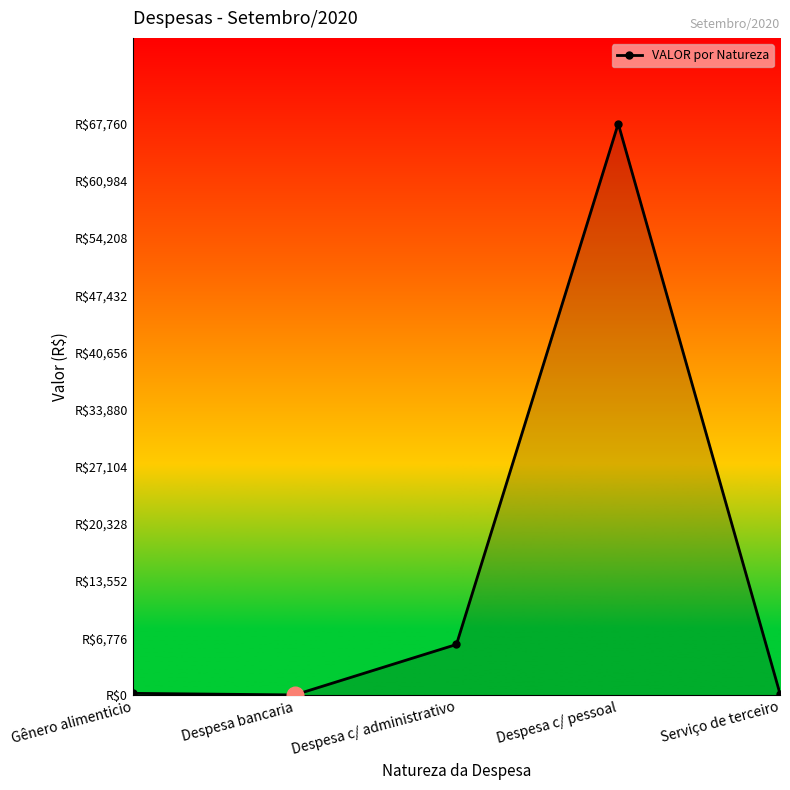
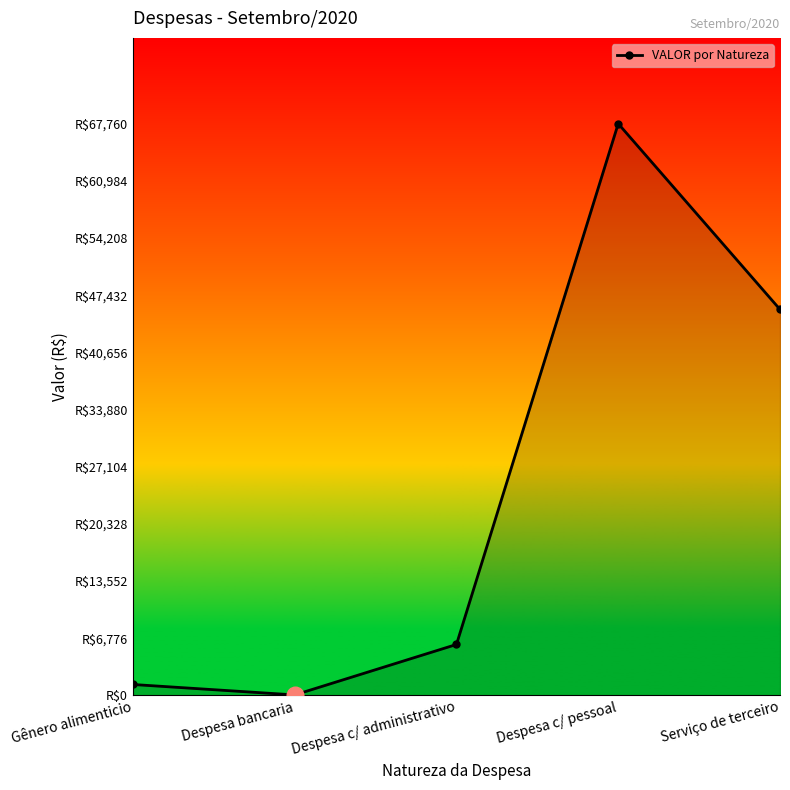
  {
    "VALOR por Natureza": {
-     "Gênero alimenticio": "R$0",
+     "Gênero alimenticio": "R$1,000",
      "Despesa c/ administrativo": "R$6,000",
      "Despesa c/ pessoal": "R$68,000",
-     "Serviço de terceiro": "R$0"
+     "Serviço de terceiro": "R$46,000"
    }
  }
